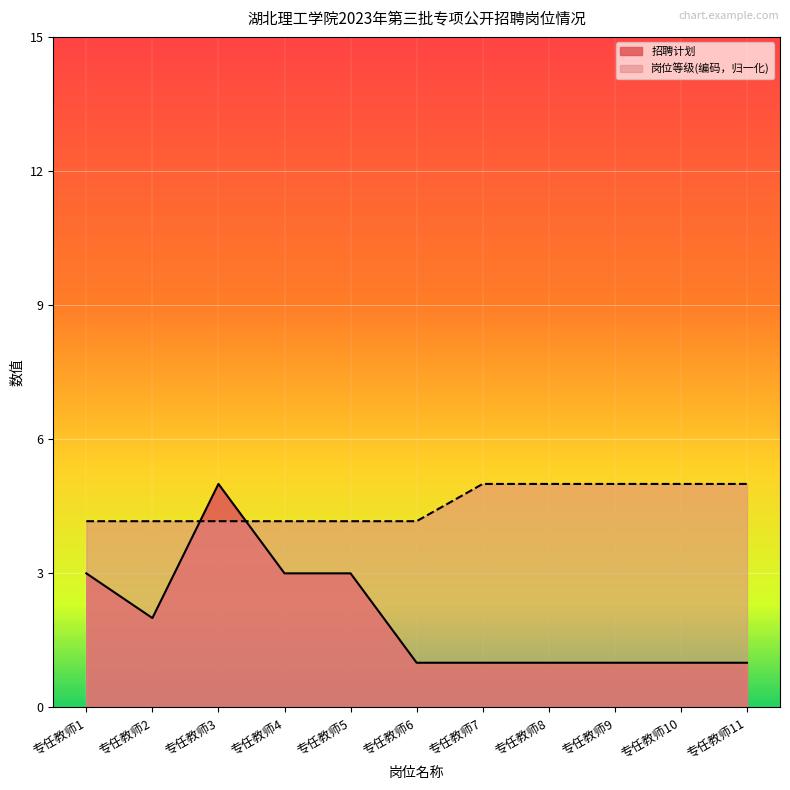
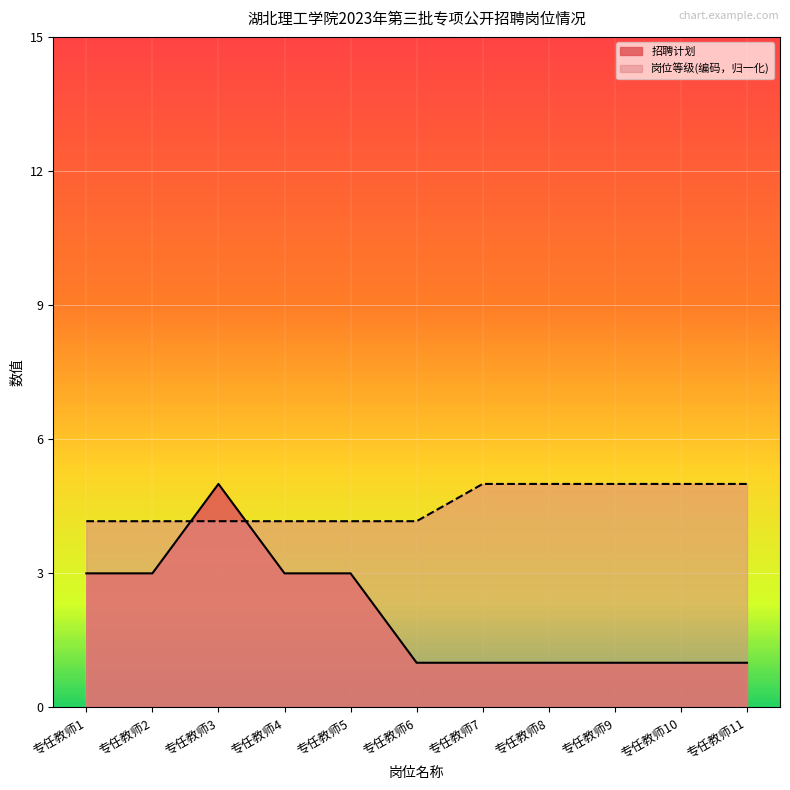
  {
    "招聘计划": {
      "专任教师1": 3,
-     "专任教师2": 2,
+     "专任教师2": 3,
      "专任教师3": 5,
      "专任教师4": 3,
      "专任教师5": 3,
      "专任教师6": 1,
      "专任教师7": 1,
      "专任教师8": 1,
      "专任教师9": 1,
      "专任教师10": 1,
      "专任教师11": 1
    },
    "岗位等级(编码，归一化)": {
      "专任教师1": 4.2,
      "专任教师2": 4.2,
      "专任教师3": 4.2,
      "专任教师4": 4.2,
      "专任教师5": 4.2,
      "专任教师6": 4.2,
      "专任教师7": 5,
      "专任教师8": 5,
      "专任教师9": 5,
      "专任教师10": 5,
      "专任教师11": 5
    }
  }
